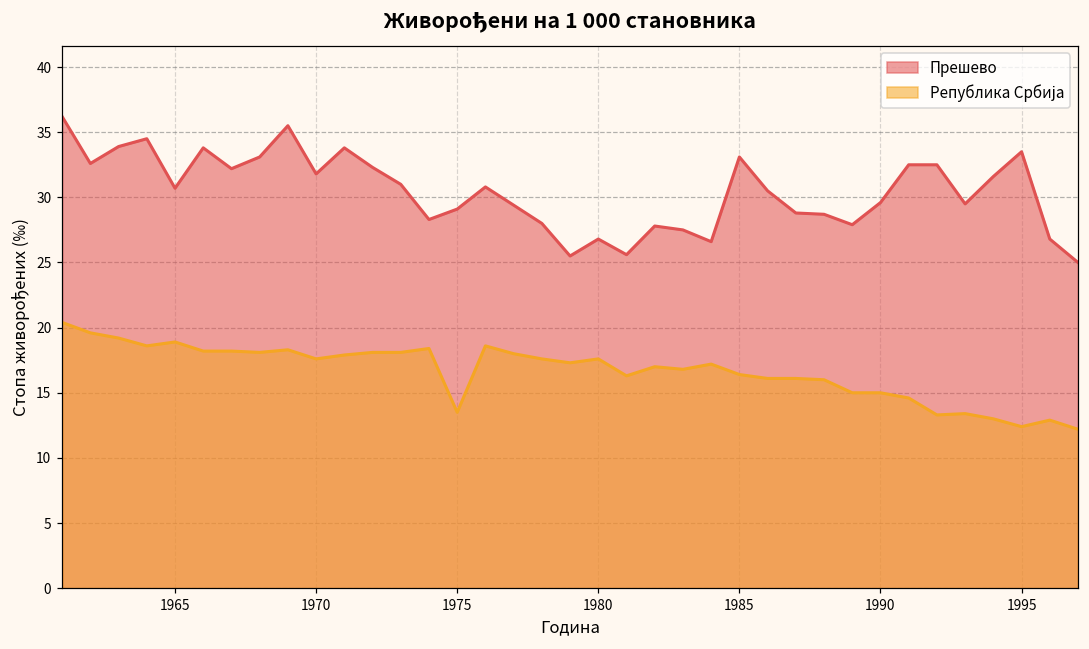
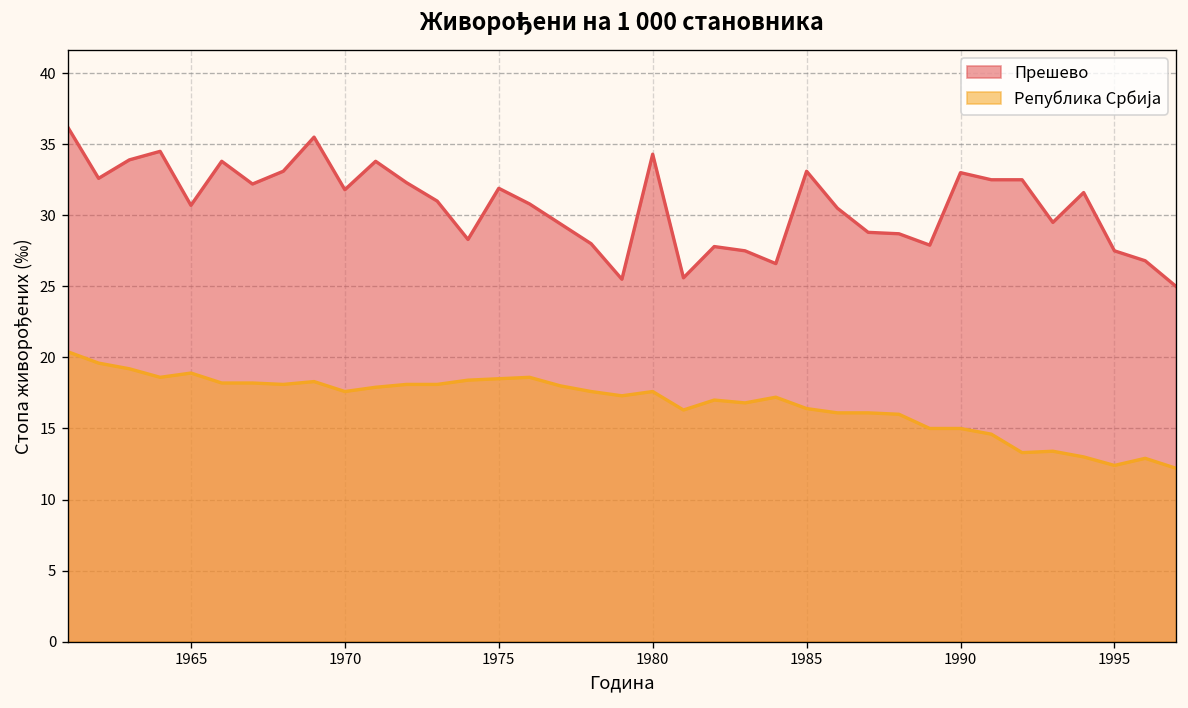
  {
    "Прешево": {
      "1965": 30.7,
      "1970": 31.8,
-     "1975": 29.1,
-     "1980": 26.8,
+     "1975": 31.9,
+     "1980": 34.3,
      "1985": 33.1,
-     "1990": 29.6,
-     "1995": 33.5
+     "1990": 33.0,
+     "1995": 27.5
    },
    "Република Србија": {
      "1965": 18.9,
      "1970": 17.6,
-     "1975": 13.5,
+     "1975": 18.5,
      "1980": 17.6,
      "1985": 16.4,
      "1990": 15.0,
      "1995": 12.4
    }
  }
